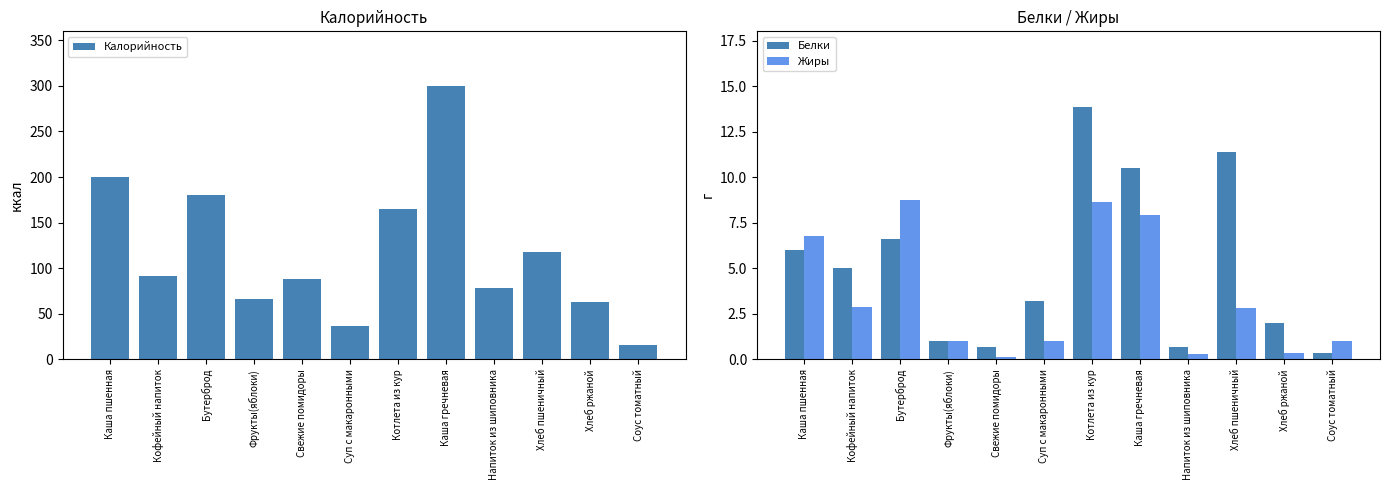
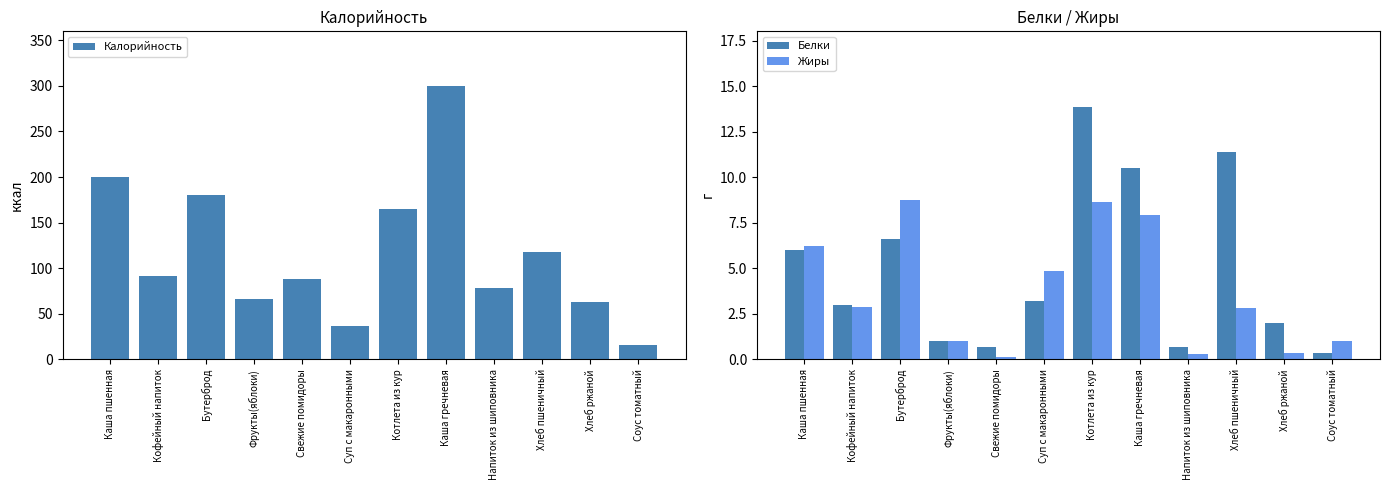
  {
    "Калорийность": {
      "Каша пшенная": 200,
      "Кофейный напиток": 90,
      "Бутерброд": 180,
      "Фрукты(яблоки)": 70,
      "Свежие помидоры": 90,
      "Суп с макаронными": 40,
      "Котлета из кур": 160,
      "Каша гречневая": 300,
      "Напиток из шиповника": 80,
      "Хлеб пшеничный": 120,
      "Хлеб ржаной": 60,
      "Соус томатный": 20
    },
    "Белки / Жиры": {
      "Белки": {
        "Каша пшенная": 6,
-       "Кофейный напиток": 5,
+       "Кофейный напиток": 3,
        "Бутерброд": 6.6,
        "Фрукты(яблоки)": 1,
        "Свежие помидоры": 0.7,
        "Суп с макаронными": 3.2,
        "Котлета из кур": 13.9,
        "Каша гречневая": 10.5,
        "Напиток из шиповника": 0.7,
        "Хлеб пшеничный": 11.4,
        "Хлеб ржаной": 2,
        "Соус томатный": 0.3
      },
      "Жиры": {
-       "Каша пшенная": 6.8,
+       "Каша пшенная": 6.2,
        "Кофейный напиток": 2.9,
        "Бутерброд": 8.8,
        "Фрукты(яблоки)": 1.0,
-       "Суп с макаронными": 1.0,
+       "Суп с макаронными": 4.9,
        "Котлета из кур": 8.6,
        "Каша гречневая": 7.9,
        "Напиток из шиповника": 0.3,
        "Хлеб пшеничный": 2.8,
        "Хлеб ржаной": 0.3,
        "Соус томатный": 1.0
      }
    }
  }
